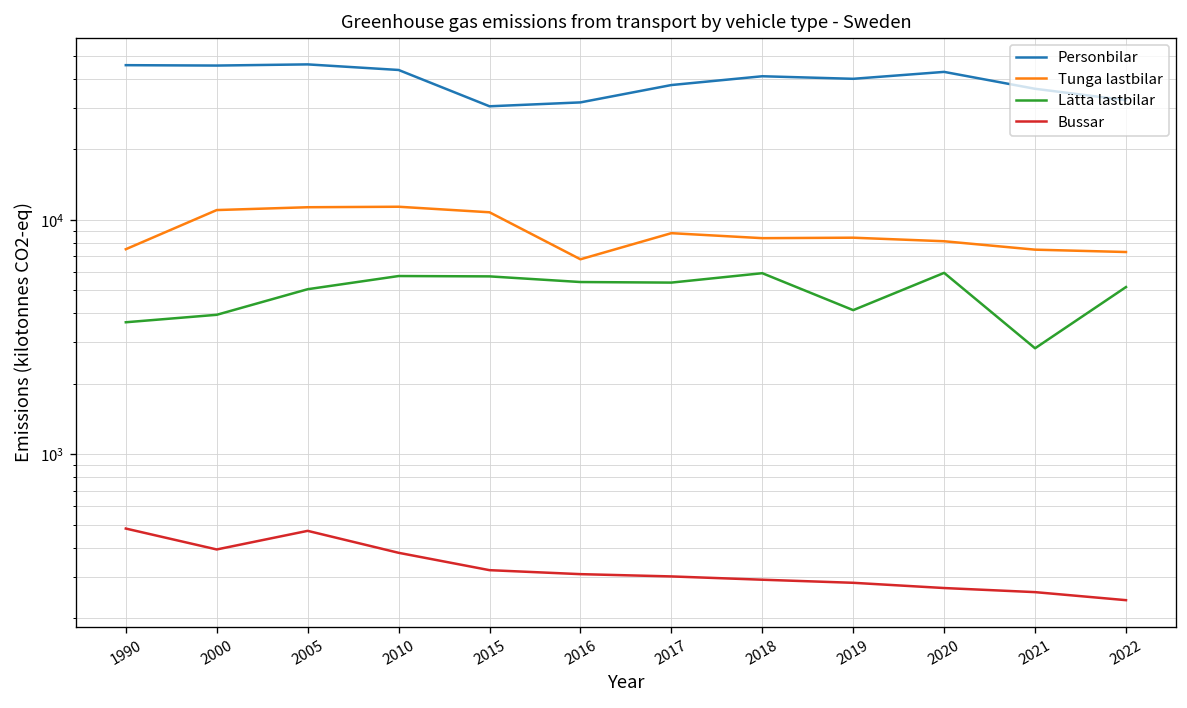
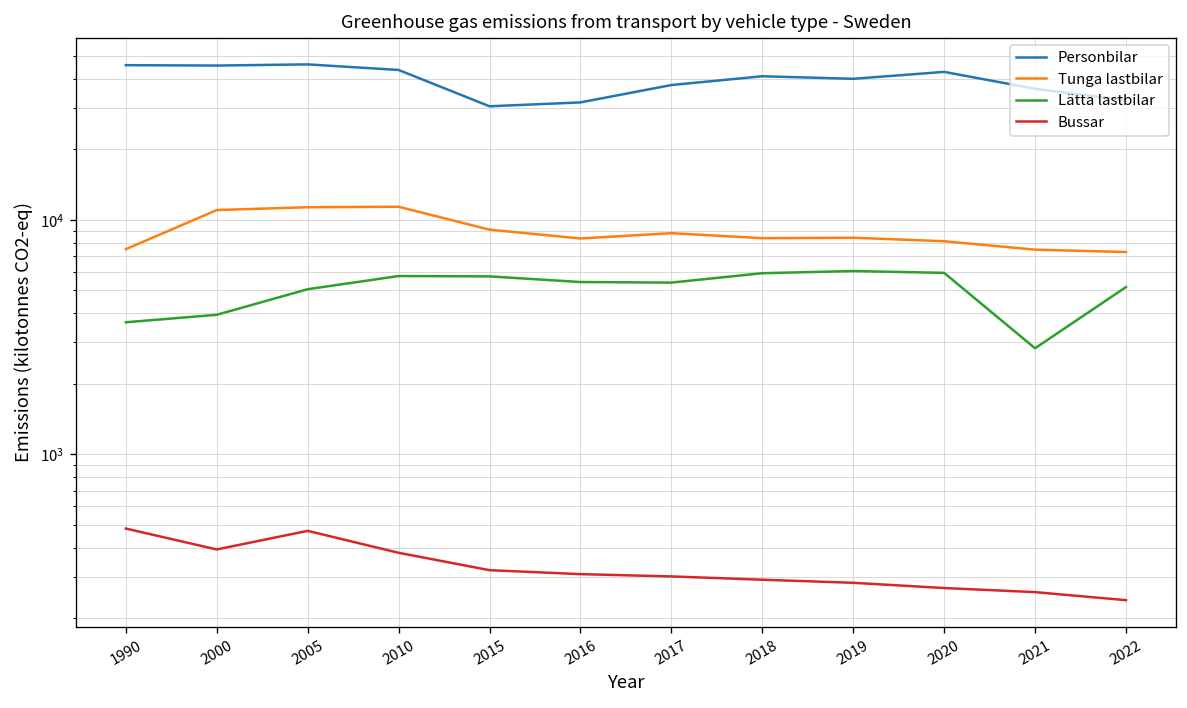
  {
    "Personbilar": {
      "1990": 46000,
      "2000": 46000,
      "2005": 46000,
      "2010": 44000,
      "2015": 31000,
      "2016": 32000,
      "2017": 38000,
      "2018": 41000,
      "2019": 40000,
      "2020": 43000
    },
    "Tunga lastbilar": {
      "1990": 7500,
      "2000": 11000,
      "2005": 11000,
      "2010": 11000,
-     "2015": 11000,
-     "2016": 6800,
+     "2015": 9000,
+     "2016": 8300,
      "2017": 9000,
      "2018": 8400,
      "2019": 8400,
      "2020": 8100,
      "2021": 7500,
      "2022": 7300
    },
    "Lätta lastbilar": {
      "1990": 3700,
      "2000": 3900,
      "2005": 5100,
      "2010": 5800,
      "2015": 5700,
      "2016": 5400,
      "2017": 5400,
      "2018": 5900,
-     "2019": 4100,
+     "2019": 6000,
      "2020": 5900,
      "2021": 2800,
      "2022": 5200
    },
    "Bussar": {
      "1990": 480,
      "2000": 390,
      "2005": 470,
      "2010": 380,
      "2015": 320,
      "2016": 310,
      "2017": 300,
      "2018": 290,
      "2019": 280,
      "2020": 270,
      "2021": 260,
      "2022": 240
    }
  }
